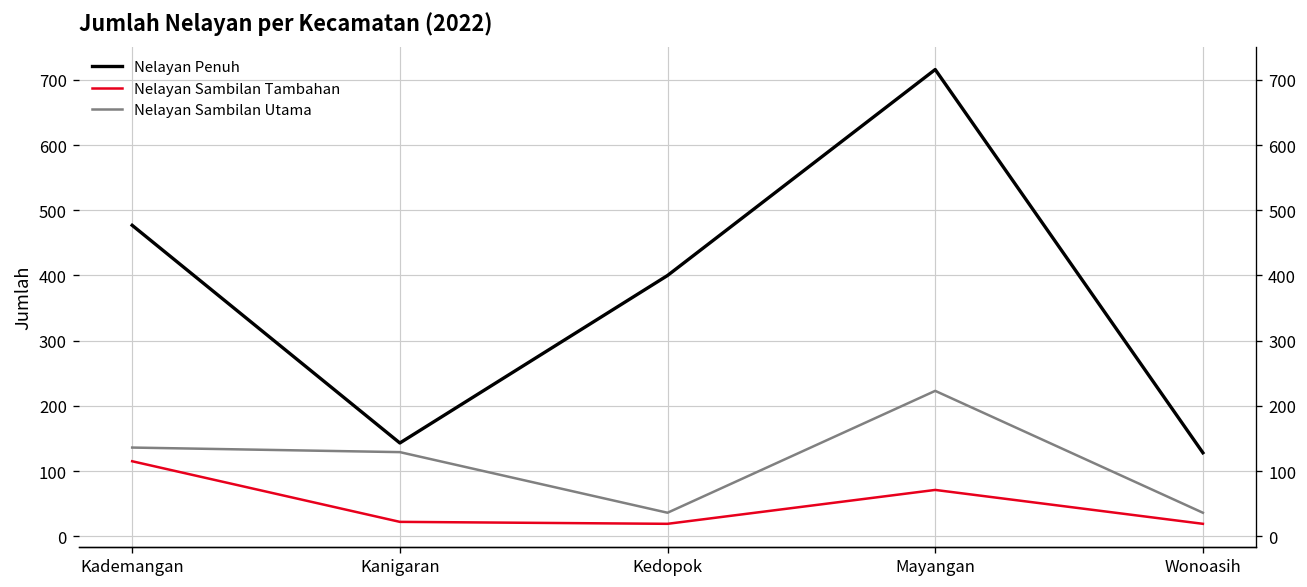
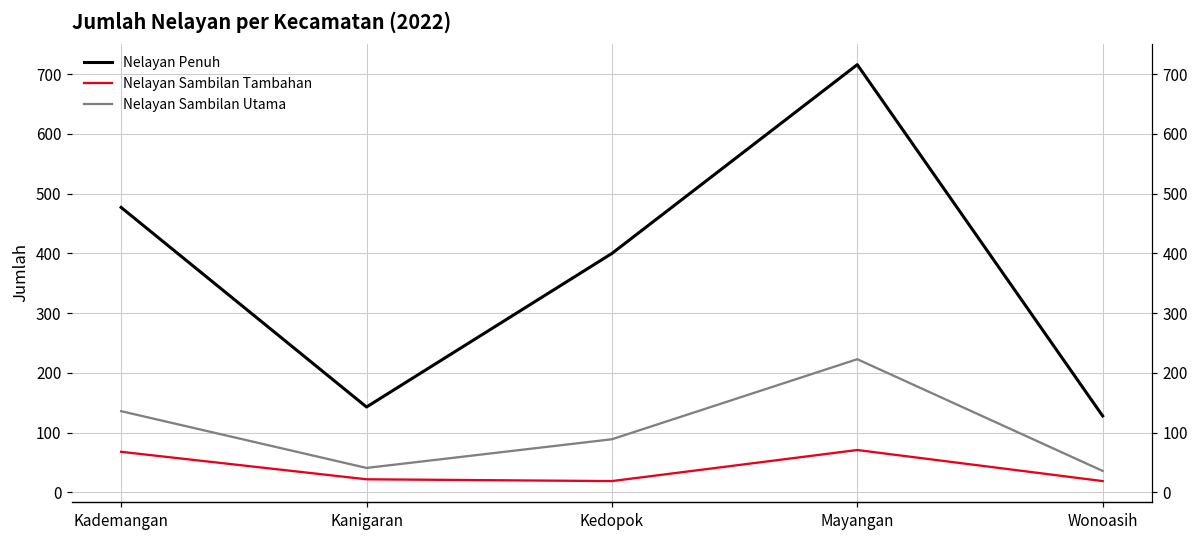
  {
    "Nelayan Penuh": {
      "Kademangan": 480,
      "Kanigaran": 140,
      "Kedopok": 400,
      "Mayangan": 720,
      "Wonoasih": 130
    },
    "Nelayan Sambilan Tambahan": {
-     "Kademangan": 120,
+     "Kademangan": 70,
      "Kanigaran": 20,
      "Kedopok": 20,
      "Mayangan": 70,
      "Wonoasih": 20
    },
    "Nelayan Sambilan Utama": {
      "Kademangan": 140,
-     "Kanigaran": 130,
-     "Kedopok": 40,
+     "Kanigaran": 40,
+     "Kedopok": 90,
      "Mayangan": 220,
      "Wonoasih": 40
    }
  }
